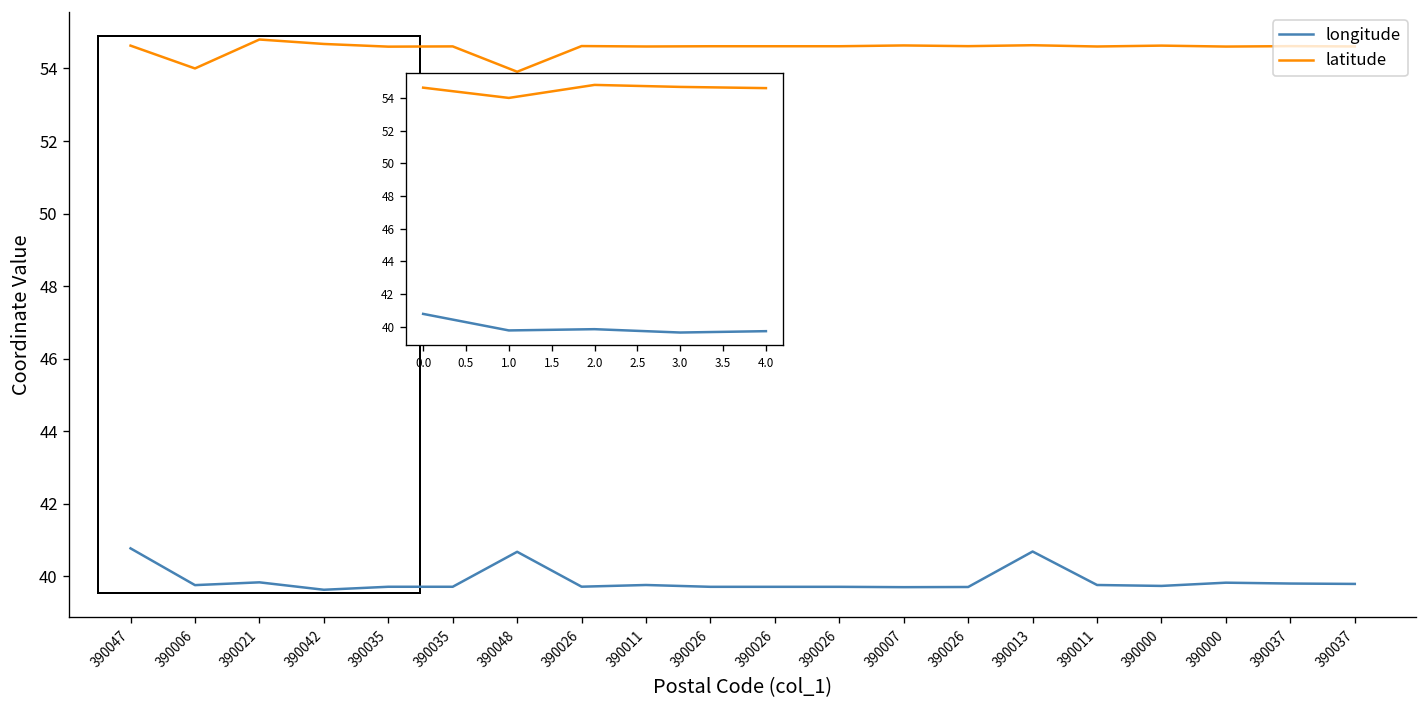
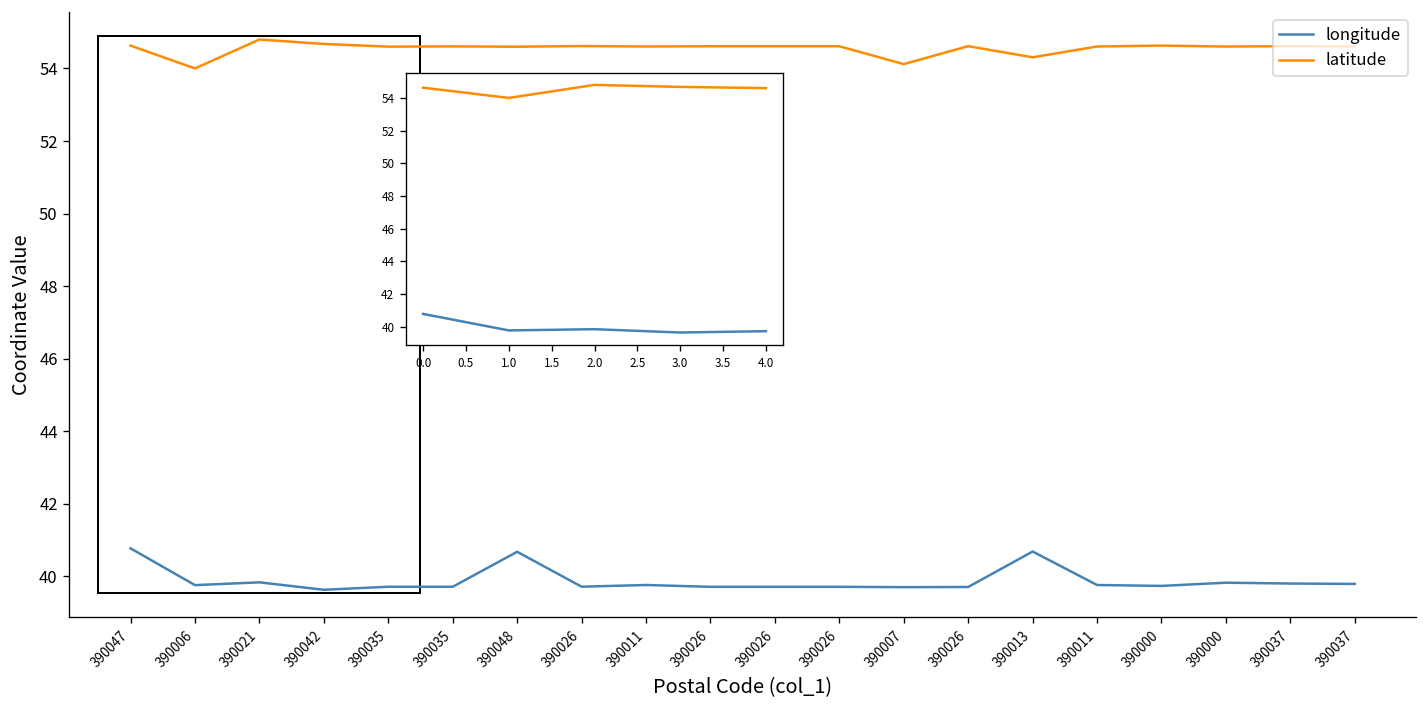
  {
    "longitude": {
      "390047": 40.8,
      "390006": 39.8,
      "390021": 39.8,
      "390042": 39.6,
      "390048": 40.7,
      "390007": 39.7,
      "390013": 40.7
    },
    "latitude": {
      "390047": 54.6,
      "390006": 54.0,
      "390021": 54.8,
      "390042": 54.7,
-     "390048": 53.9,
-     "390007": 54.6,
-     "390013": 54.6
+     "390048": 54.6,
+     "390007": 54.1,
+     "390013": 54.3
    }
  }
